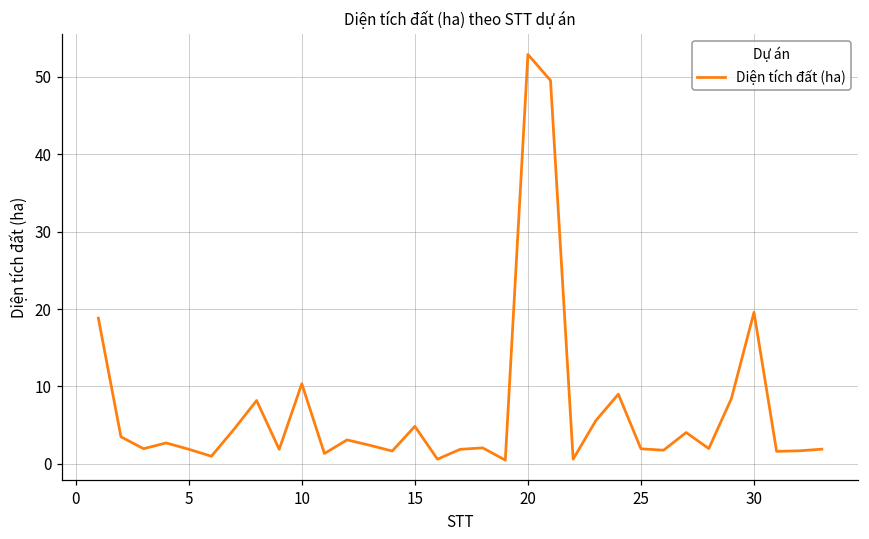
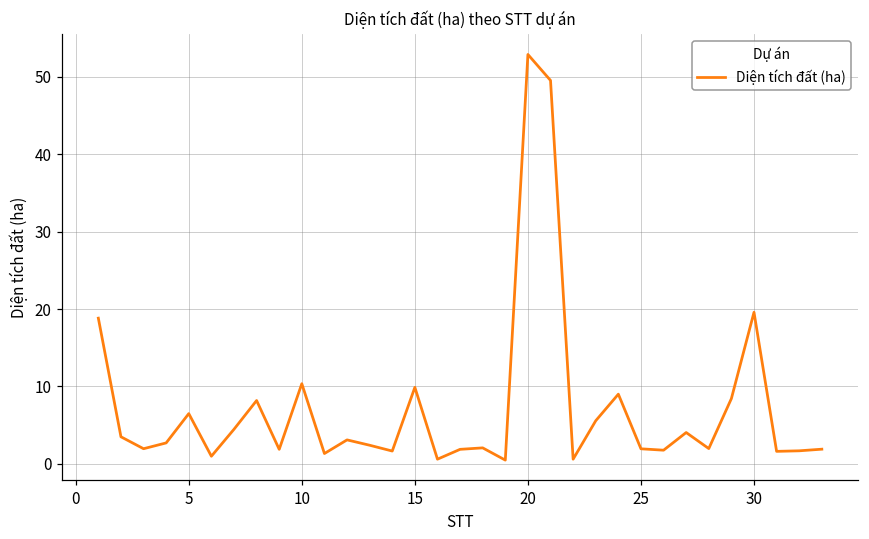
  {
-   "5": 2,
+   "5": 7,
    "10": 10,
-   "15": 5,
+   "15": 10,
    "20": 53,
    "25": 2,
    "30": 20
  }
